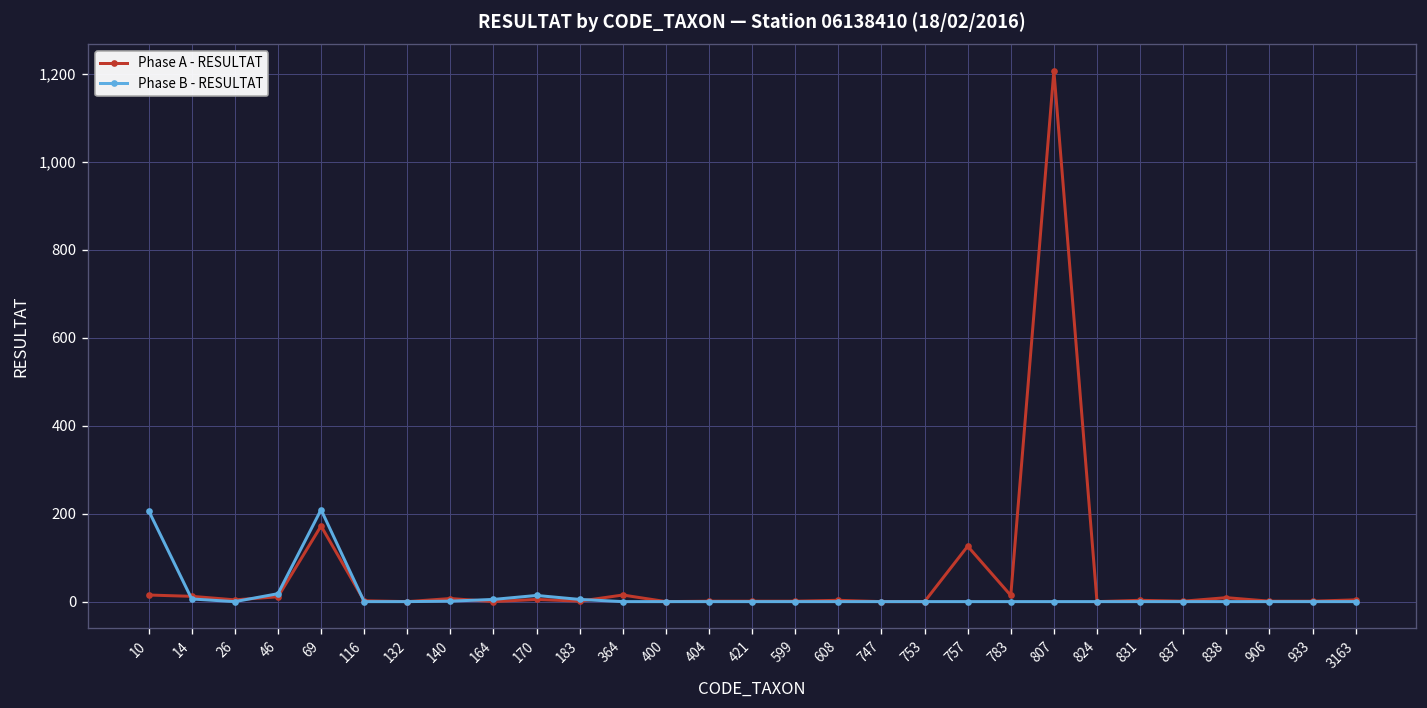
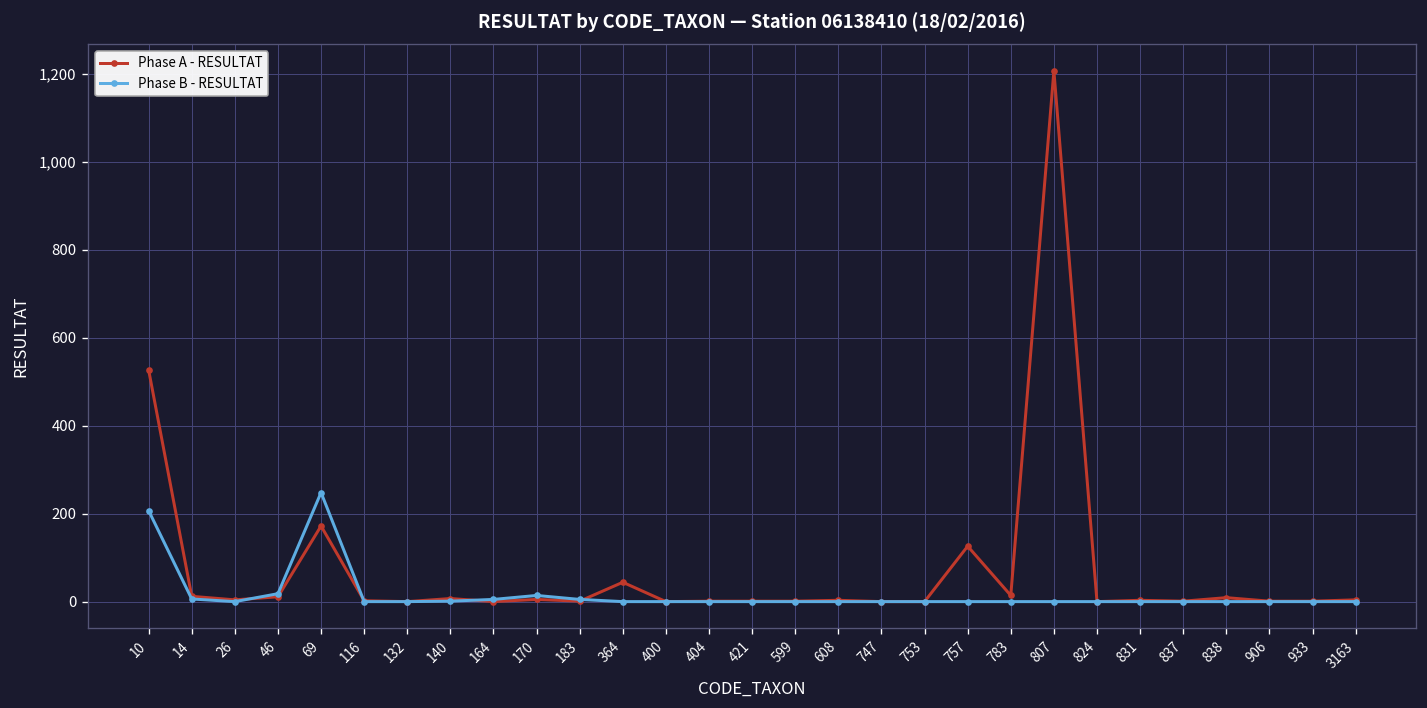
  {
    "Phase A - RESULTAT": {
-     "10": "20",
+     "10": "530",
      "69": "170",
      "170": "10",
-     "364": "20",
+     "364": "40",
      "757": "130",
      "783": "10",
      "807": "1,210",
      "838": "10"
    },
    "Phase B - RESULTAT": {
      "10": "210",
-     "69": "210",
+     "69": "250",
      "170": "10",
      "364": "0",
      "757": "0",
      "783": "0",
      "807": "0",
      "838": "0"
    }
  }
